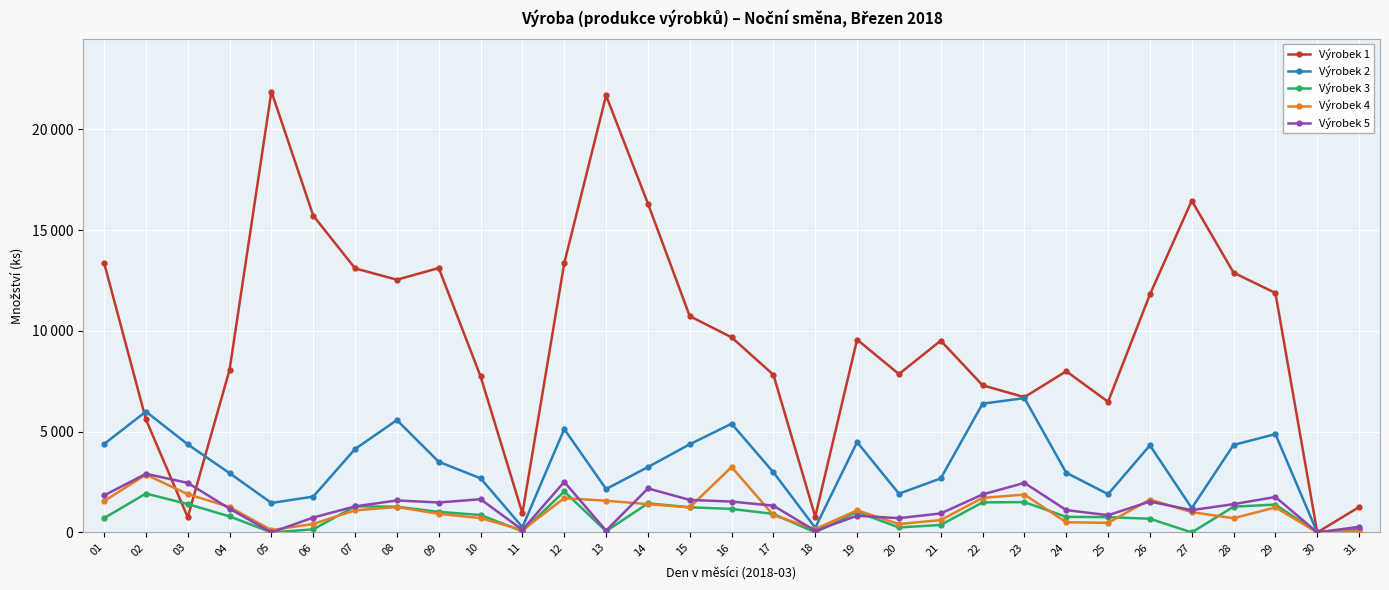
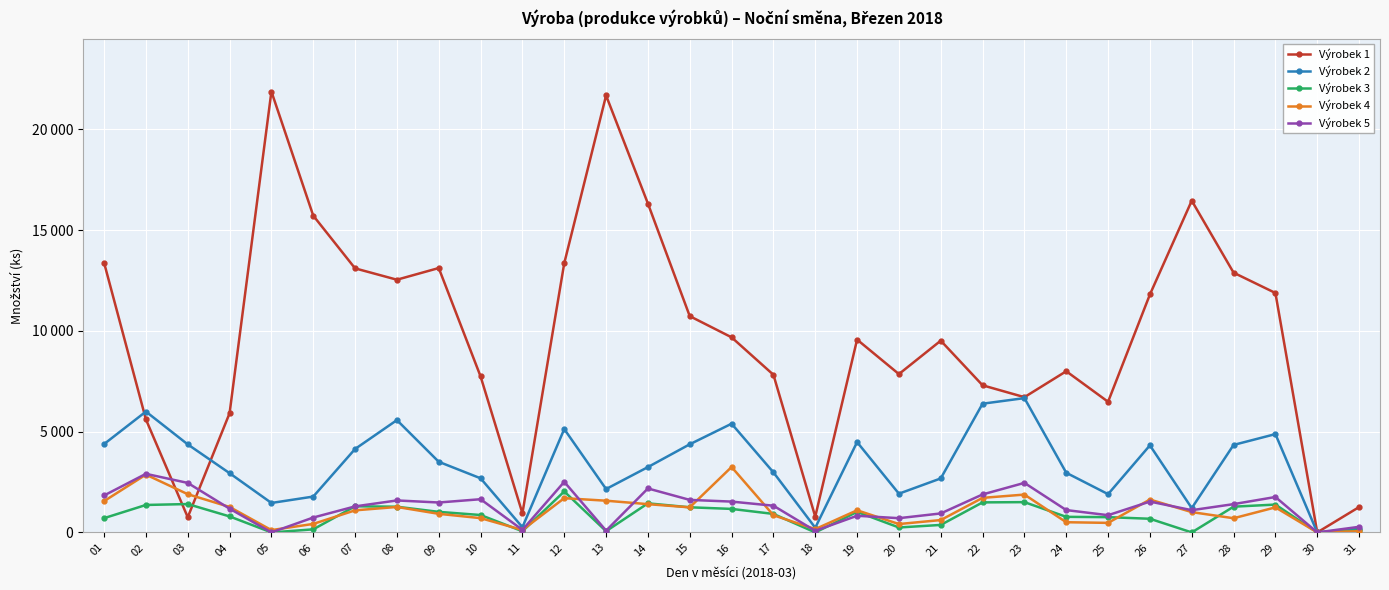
  {
    "Výrobek 1": {
      "01": 13400,
      "02": 5600,
      "03": 800,
-     "04": 8100,
+     "04": 5900,
      "05": 21900,
      "06": 15700,
      "07": 13100,
      "08": 12500,
      "09": 13100,
      "10": 7700,
      "11": 900,
      "12": 13400,
      "13": 21700,
      "14": 16300,
      "15": 10700,
      "16": 9700,
      "17": 7800,
      "18": 800,
      "19": 9600,
      "20": 7900,
      "21": 9500,
      "22": 7300,
      "24": 8000,
      "25": 6500,
      "26": 11800,
      "27": 16500,
      "28": 12900,
      "29": 11900,
      "31": 1300
    },
    "Výrobek 2": {
      "01": 4400,
      "02": 6000,
      "03": 4400,
      "04": 2900,
      "05": 1500,
      "06": 1800,
      "07": 4100,
      "08": 5600,
      "09": 3500,
      "10": 2700,
      "11": 300,
      "12": 5100,
      "13": 2200,
      "14": 3200,
      "15": 4400,
      "16": 5400,
      "17": 3000,
      "19": 4500,
      "20": 1900,
      "21": 2700,
      "22": 6400,
      "24": 3000,
      "25": 1900,
      "26": 4300,
      "28": 4300,
      "29": 4900
    },
    "Výrobek 3": {
      "01": 700,
-     "02": 1900,
+     "02": 1400,
      "03": 1400,
      "04": 800,
      "06": 200,
      "10": 900,
      "12": 2000,
      "16": 1200,
      "20": 200,
      "21": 400,
      "22": 1500,
      "23": 1500,
      "24": 800,
      "26": 700,
      "27": 0,
      "28": 1300,
      "29": 1400
    },
    "Výrobek 4": {
      "01": 1600,
      "03": 1900,
      "06": 400,
      "07": 1100,
      "10": 700,
      "12": 1700,
      "13": 1600,
      "16": 3200,
      "20": 400,
      "21": 600,
      "22": 1700,
      "23": 1900,
      "24": 500,
      "25": 500,
      "28": 700,
      "29": 1200
    },
    "Výrobek 5": {
      "01": 1800,
      "03": 2500,
      "06": 700,
      "08": 1600,
      "09": 1500,
      "10": 1600,
      "12": 2500,
      "14": 2200,
      "15": 1600,
      "16": 1500,
      "17": 1300,
      "19": 800,
      "20": 700,
      "21": 900,
      "22": 1900,
      "23": 2500,
      "24": 1100,
      "28": 1400,
      "29": 1800
    }
  }
